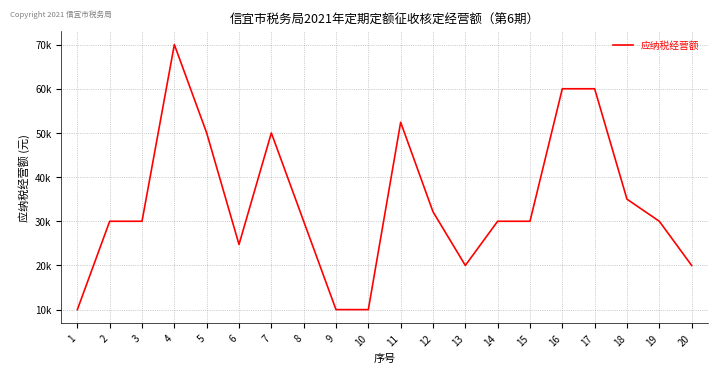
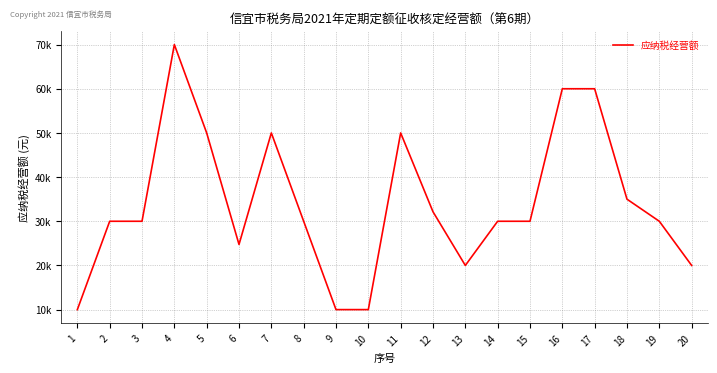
  {
    "1": 10000,
    "2": 30000,
    "3": 30000,
    "4": 70000,
    "5": 50000,
    "6": 25000,
    "7": 50000,
    "8": 30000,
    "9": 10000,
    "10": 10000,
-   "11": 52000,
+   "11": 50000,
    "12": 32000,
    "13": 20000,
    "14": 30000,
    "15": 30000,
    "16": 60000,
    "17": 60000,
    "18": 35000,
    "19": 30000,
    "20": 20000
  }
